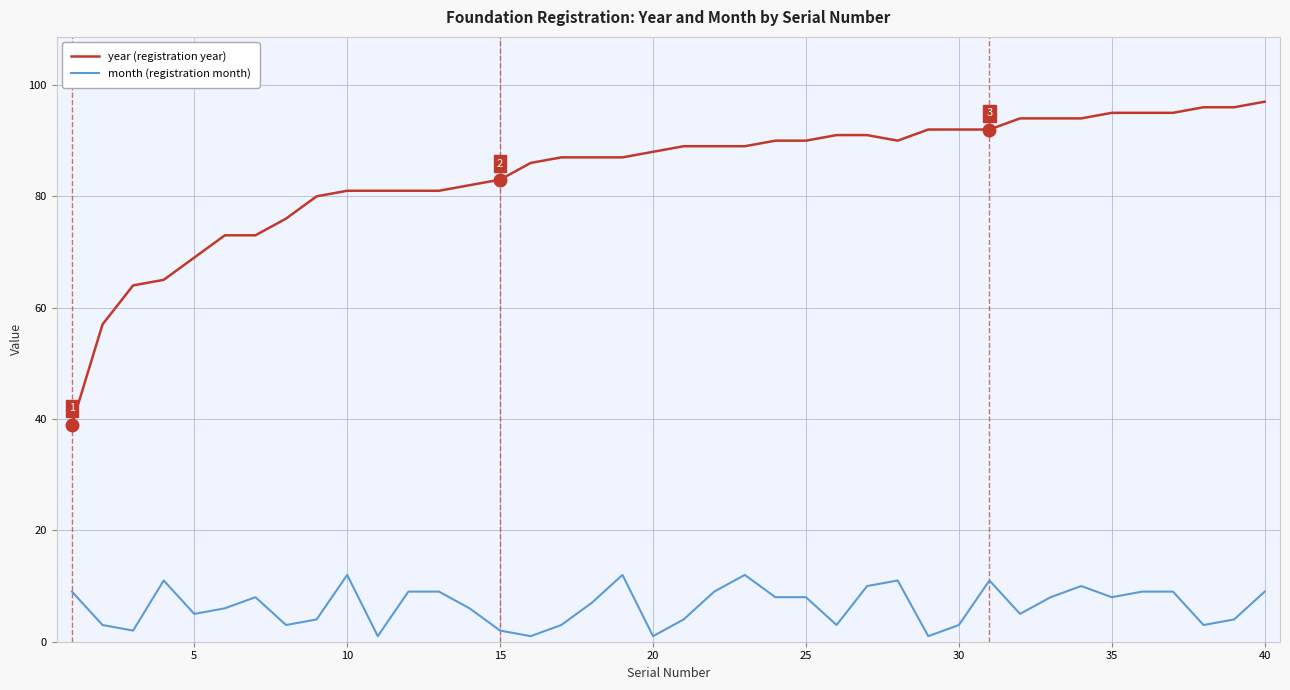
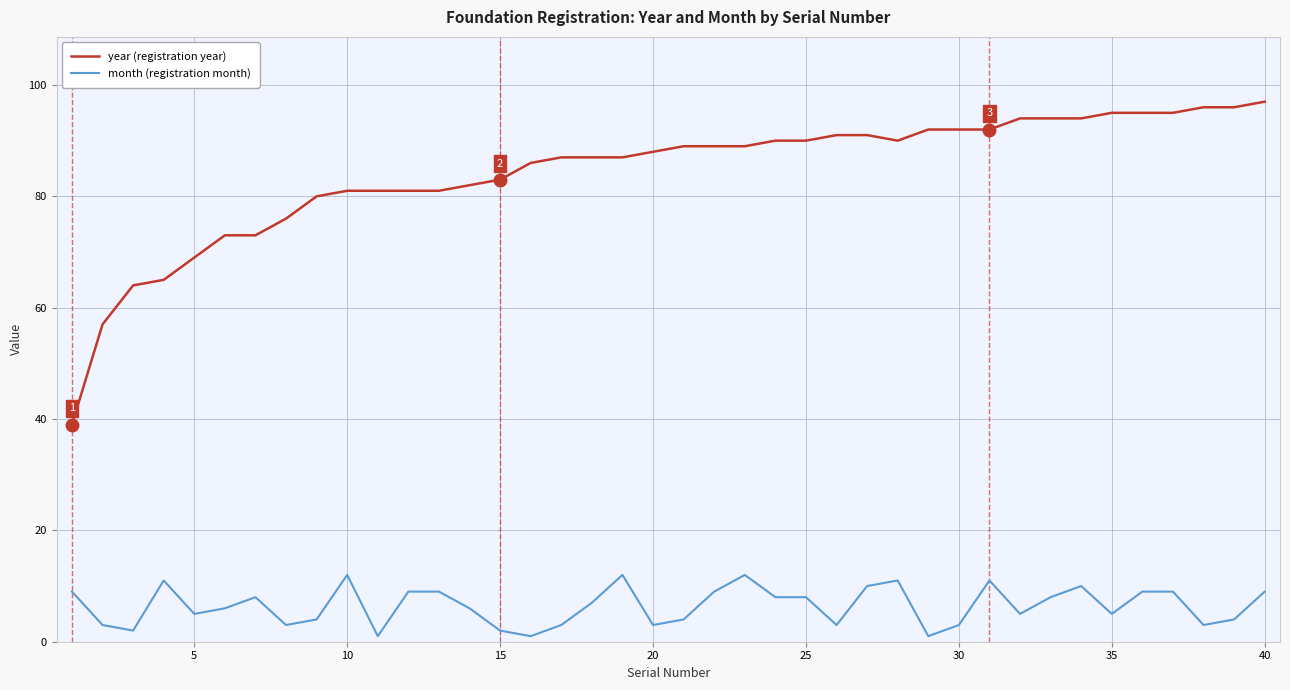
  {
    "month (registration month)": {
      "5": 5,
      "10": 12,
      "15": 2,
-     "20": 1,
+     "20": 3,
      "25": 8,
      "30": 3,
-     "35": 8,
+     "35": 5,
      "40": 9
    }
  }
